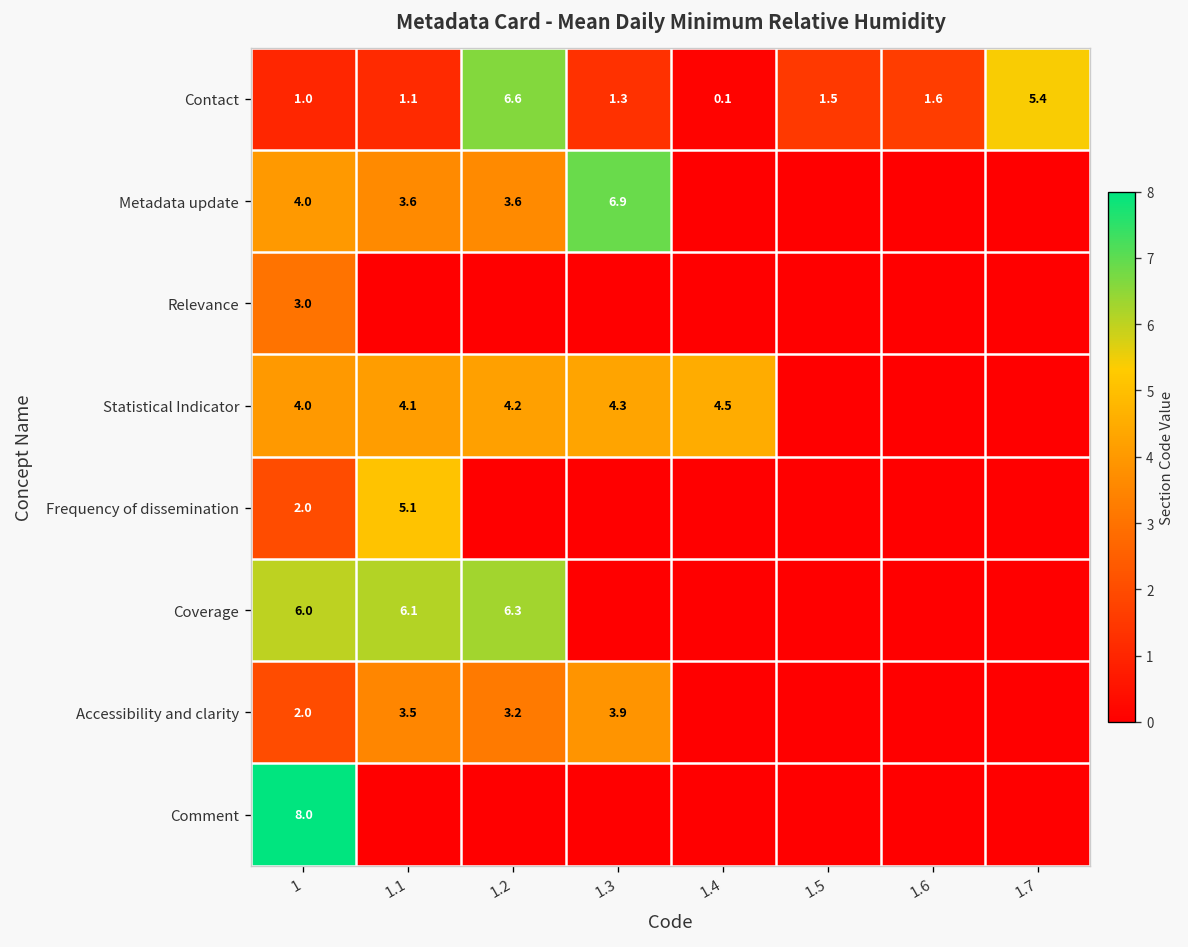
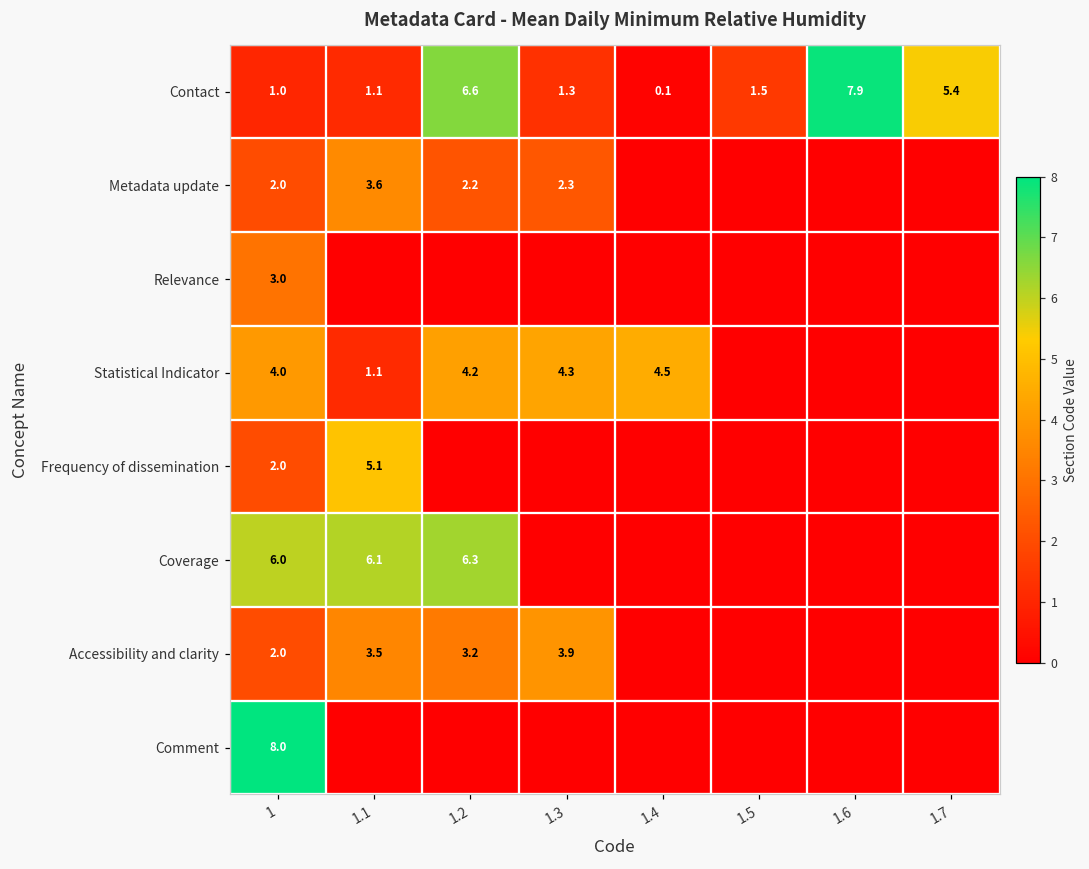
  {
    "Contact": {
      "1": 1.0,
      "1.1": 1.1,
      "1.2": 6.6,
      "1.3": 1.3,
      "1.4": 0.1,
      "1.5": 1.5,
-     "1.6": 1.6,
+     "1.6": 7.9,
      "1.7": 5.4
    },
    "Metadata update": {
-     "1": 4.0,
+     "1": 2.0,
      "1.1": 3.6,
-     "1.2": 3.6,
-     "1.3": 6.9
+     "1.2": 2.2,
+     "1.3": 2.3
    },
    "Relevance": {
      "1": 3.0
    },
    "Statistical Indicator": {
      "1": 4.0,
-     "1.1": 4.1,
+     "1.1": 1.1,
      "1.2": 4.2,
      "1.3": 4.3,
      "1.4": 4.5
    },
    "Frequency of dissemination": {
      "1": 2.0,
      "1.1": 5.1
    },
    "Coverage": {
      "1": 6.0,
      "1.1": 6.1,
      "1.2": 6.3
    },
    "Accessibility and clarity": {
      "1": 2.0,
      "1.1": 3.5,
      "1.2": 3.2,
      "1.3": 3.9
    },
    "Comment": {
      "1": 8.0
    }
  }
